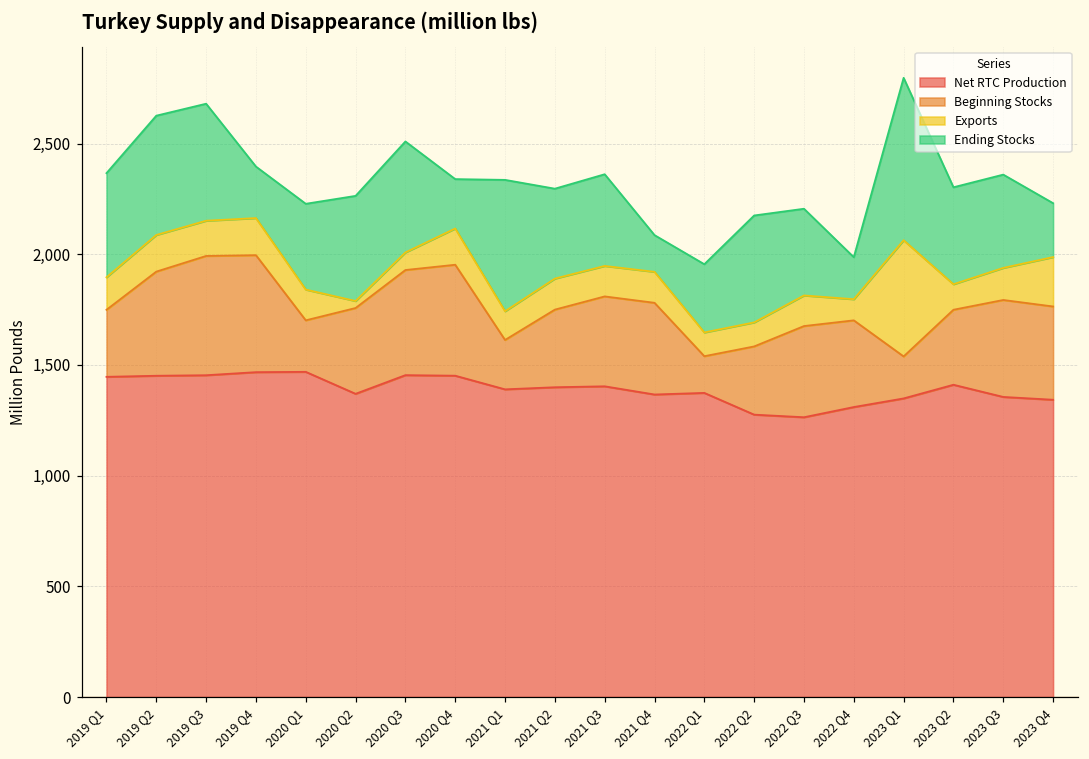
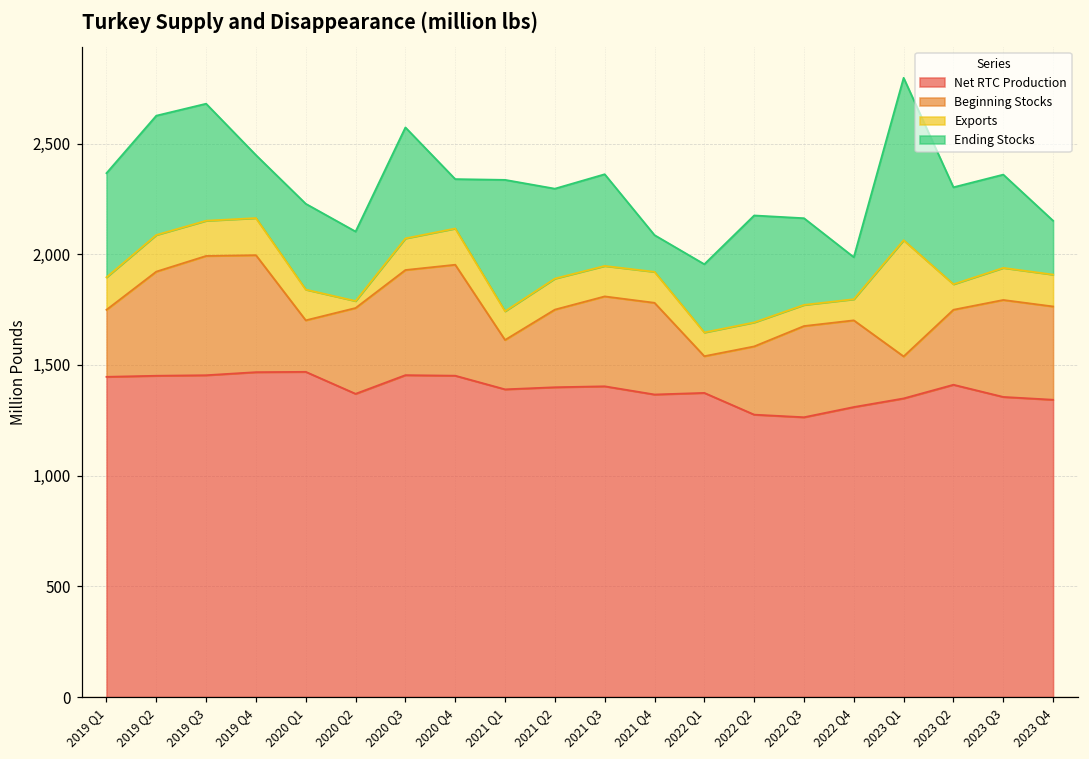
  {
    "Exports": {
      "2019 Q1": 150,
      "2019 Q2": 170,
      "2019 Q3": 160,
      "2019 Q4": 170,
      "2020 Q1": 140,
      "2020 Q2": 30,
-     "2020 Q3": 80,
+     "2020 Q3": 140,
      "2020 Q4": 160,
      "2021 Q1": 130,
      "2021 Q2": 140,
      "2021 Q3": 140,
      "2021 Q4": 140,
      "2022 Q1": 110,
      "2022 Q2": 110,
-     "2022 Q3": 140,
+     "2022 Q3": 100,
      "2022 Q4": 100,
      "2023 Q1": 520,
      "2023 Q2": 120,
      "2023 Q3": 150,
-     "2023 Q4": 220
+     "2023 Q4": 140
    },
    "Ending Stocks": {
      "2019 Q1": 470,
      "2019 Q2": 540,
      "2019 Q3": 530,
-     "2019 Q4": 230,
+     "2019 Q4": 280,
      "2020 Q1": 390,
-     "2020 Q2": 470,
+     "2020 Q2": 310,
      "2020 Q3": 500,
      "2020 Q4": 220,
      "2021 Q1": 590,
      "2021 Q2": 410,
      "2021 Q3": 410,
      "2021 Q4": 170,
      "2022 Q1": 310,
      "2022 Q2": 480,
      "2022 Q3": 390,
      "2022 Q4": 190,
      "2023 Q1": 730,
      "2023 Q2": 440,
      "2023 Q3": 420,
      "2023 Q4": 240
    }
  }
